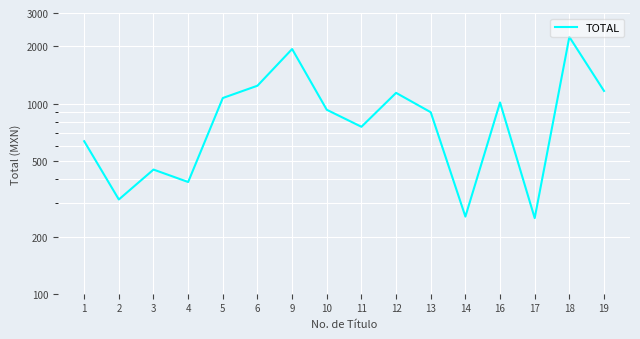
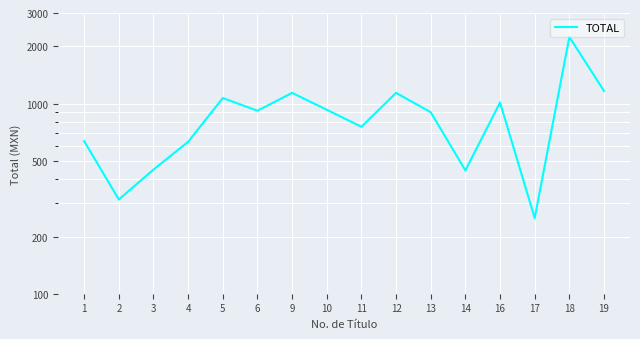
  {
    "1": 630,
    "2": 310,
    "3": 450,
-   "4": 390,
+   "4": 630,
    "5": 1100,
-   "6": 1200,
-   "9": 1900,
+   "6": 900,
+   "9": 1100,
    "10": 900,
    "11": 760,
    "12": 1100,
    "13": 900,
-   "14": 250,
+   "14": 450,
    "16": 1000,
    "17": 250,
    "19": 1200
  }
